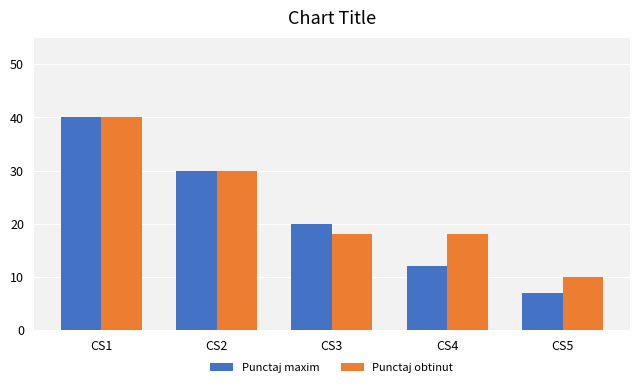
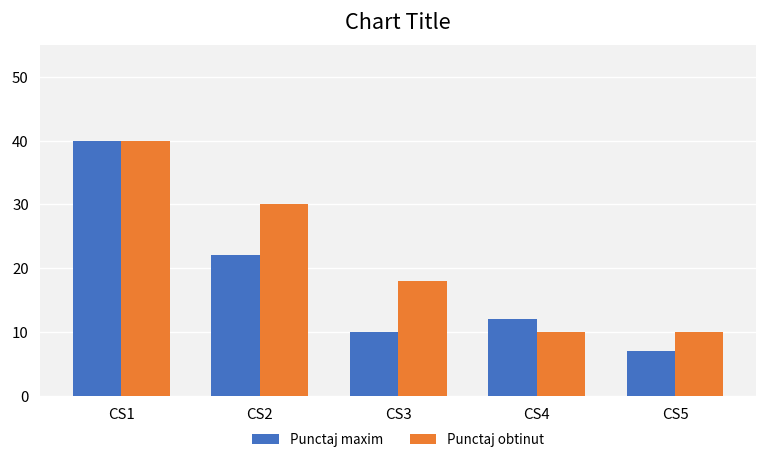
  {
    "Punctaj maxim": {
      "CS1": 40,
-     "CS2": 30,
-     "CS3": 20,
+     "CS2": 22,
+     "CS3": 10,
      "CS4": 12,
      "CS5": 7
    },
    "Punctaj obtinut": {
      "CS1": 40,
      "CS2": 30,
      "CS3": 18,
-     "CS4": 18,
+     "CS4": 10,
      "CS5": 10
    }
  }
